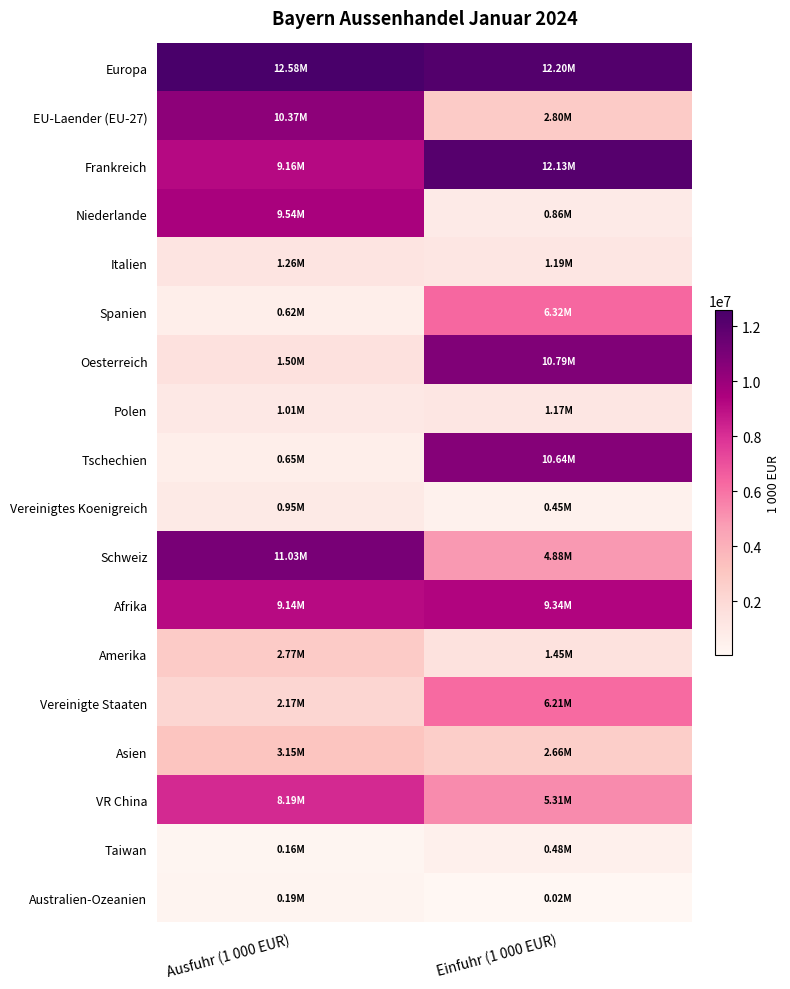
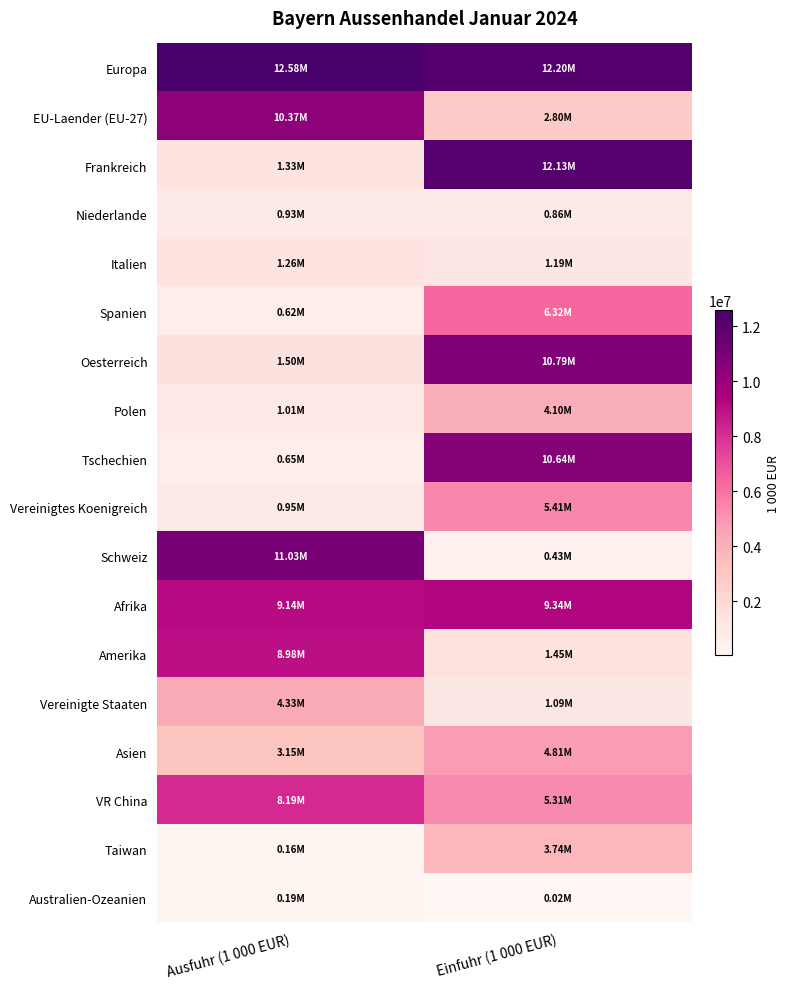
  {
    "Europa": {
      "Ausfuhr (1 000 EUR)": "12.58M",
      "Einfuhr (1 000 EUR)": "12.20M"
    },
    "EU-Laender (EU-27)": {
      "Ausfuhr (1 000 EUR)": "10.37M",
      "Einfuhr (1 000 EUR)": "2.80M"
    },
    "Frankreich": {
-     "Ausfuhr (1 000 EUR)": "9.16M",
+     "Ausfuhr (1 000 EUR)": "1.33M",
      "Einfuhr (1 000 EUR)": "12.13M"
    },
    "Niederlande": {
-     "Ausfuhr (1 000 EUR)": "9.54M",
+     "Ausfuhr (1 000 EUR)": "0.93M",
      "Einfuhr (1 000 EUR)": "0.86M"
    },
    "Italien": {
      "Ausfuhr (1 000 EUR)": "1.26M",
      "Einfuhr (1 000 EUR)": "1.19M"
    },
    "Spanien": {
      "Ausfuhr (1 000 EUR)": "0.62M",
      "Einfuhr (1 000 EUR)": "6.32M"
    },
    "Oesterreich": {
      "Ausfuhr (1 000 EUR)": "1.50M",
      "Einfuhr (1 000 EUR)": "10.79M"
    },
    "Polen": {
      "Ausfuhr (1 000 EUR)": "1.01M",
-     "Einfuhr (1 000 EUR)": "1.17M"
+     "Einfuhr (1 000 EUR)": "4.10M"
    },
    "Tschechien": {
      "Ausfuhr (1 000 EUR)": "0.65M",
      "Einfuhr (1 000 EUR)": "10.64M"
    },
    "Vereinigtes Koenigreich": {
      "Ausfuhr (1 000 EUR)": "0.95M",
-     "Einfuhr (1 000 EUR)": "0.45M"
+     "Einfuhr (1 000 EUR)": "5.41M"
    },
    "Schweiz": {
      "Ausfuhr (1 000 EUR)": "11.03M",
-     "Einfuhr (1 000 EUR)": "4.88M"
+     "Einfuhr (1 000 EUR)": "0.43M"
    },
    "Afrika": {
      "Ausfuhr (1 000 EUR)": "9.14M",
      "Einfuhr (1 000 EUR)": "9.34M"
    },
    "Amerika": {
-     "Ausfuhr (1 000 EUR)": "2.77M",
+     "Ausfuhr (1 000 EUR)": "8.98M",
      "Einfuhr (1 000 EUR)": "1.45M"
    },
    "Vereinigte Staaten": {
-     "Ausfuhr (1 000 EUR)": "2.17M",
-     "Einfuhr (1 000 EUR)": "6.21M"
+     "Ausfuhr (1 000 EUR)": "4.33M",
+     "Einfuhr (1 000 EUR)": "1.09M"
    },
    "Asien": {
      "Ausfuhr (1 000 EUR)": "3.15M",
-     "Einfuhr (1 000 EUR)": "2.66M"
+     "Einfuhr (1 000 EUR)": "4.81M"
    },
    "VR China": {
      "Ausfuhr (1 000 EUR)": "8.19M",
      "Einfuhr (1 000 EUR)": "5.31M"
    },
    "Taiwan": {
      "Ausfuhr (1 000 EUR)": "0.16M",
-     "Einfuhr (1 000 EUR)": "0.48M"
+     "Einfuhr (1 000 EUR)": "3.74M"
    },
    "Australien-Ozeanien": {
      "Ausfuhr (1 000 EUR)": "0.19M",
      "Einfuhr (1 000 EUR)": "0.02M"
    }
  }
